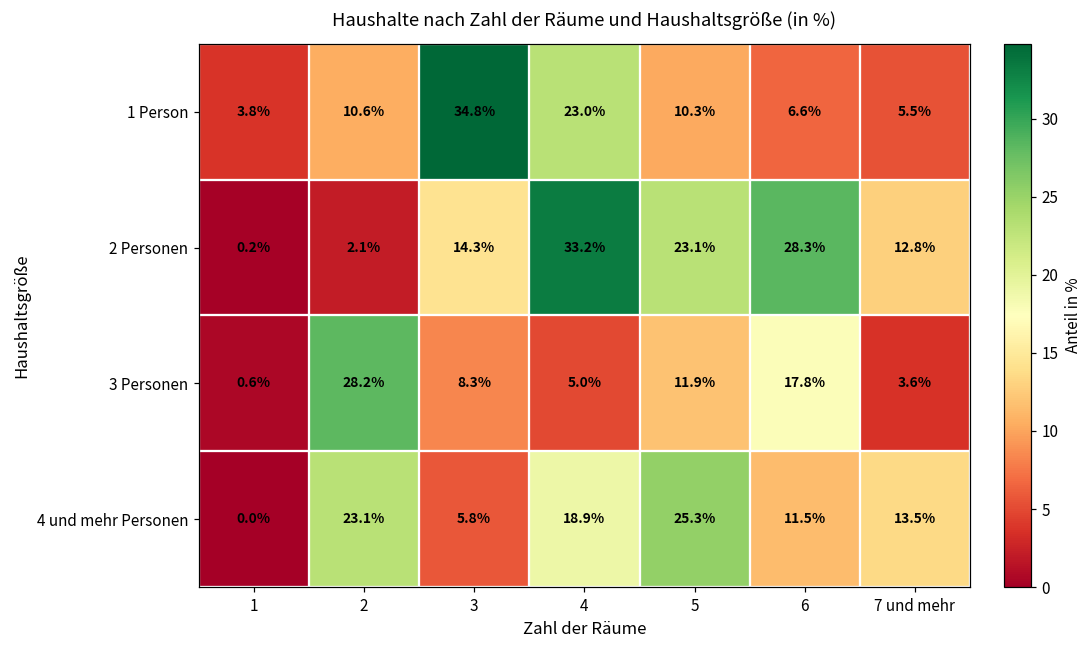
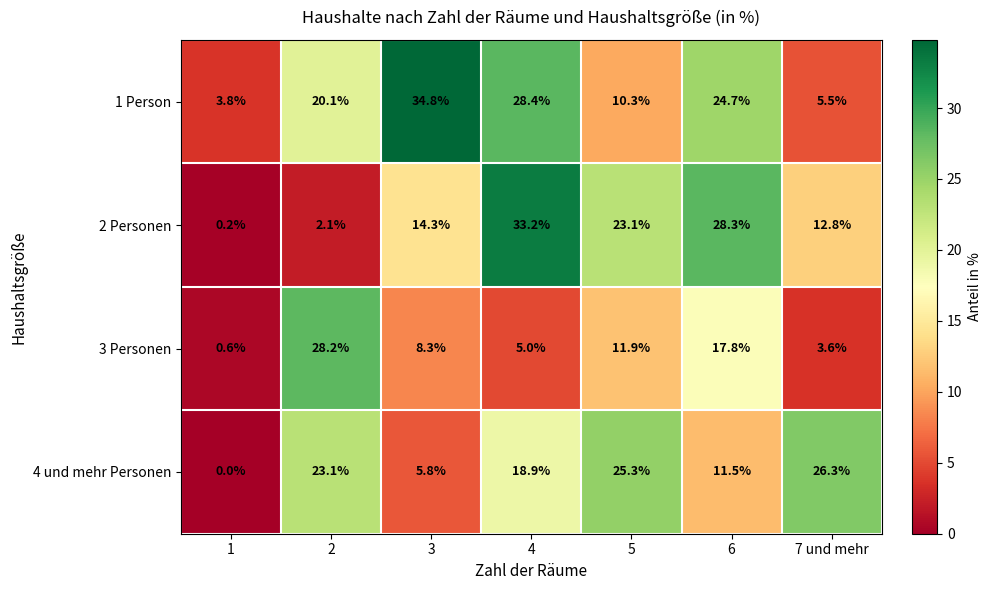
  {
    "1 Person": {
      "1": "3.8%",
-     "2": "10.6%",
+     "2": "20.1%",
      "3": "34.8%",
-     "4": "23.0%",
+     "4": "28.4%",
      "5": "10.3%",
-     "6": "6.6%",
+     "6": "24.7%",
      "7 und mehr": "5.5%"
    },
    "2 Personen": {
      "1": "0.2%",
      "2": "2.1%",
      "3": "14.3%",
      "4": "33.2%",
      "5": "23.1%",
      "6": "28.3%",
      "7 und mehr": "12.8%"
    },
    "3 Personen": {
      "1": "0.6%",
      "2": "28.2%",
      "3": "8.3%",
      "4": "5.0%",
      "5": "11.9%",
      "6": "17.8%",
      "7 und mehr": "3.6%"
    },
    "4 und mehr Personen": {
      "1": "0.0%",
      "2": "23.1%",
      "3": "5.8%",
      "4": "18.9%",
      "5": "25.3%",
      "6": "11.5%",
-     "7 und mehr": "13.5%"
+     "7 und mehr": "26.3%"
    }
  }
